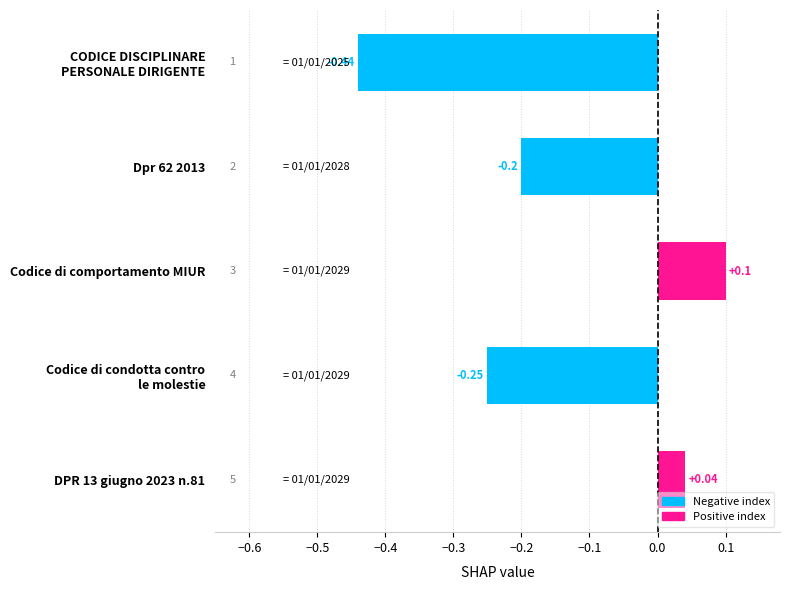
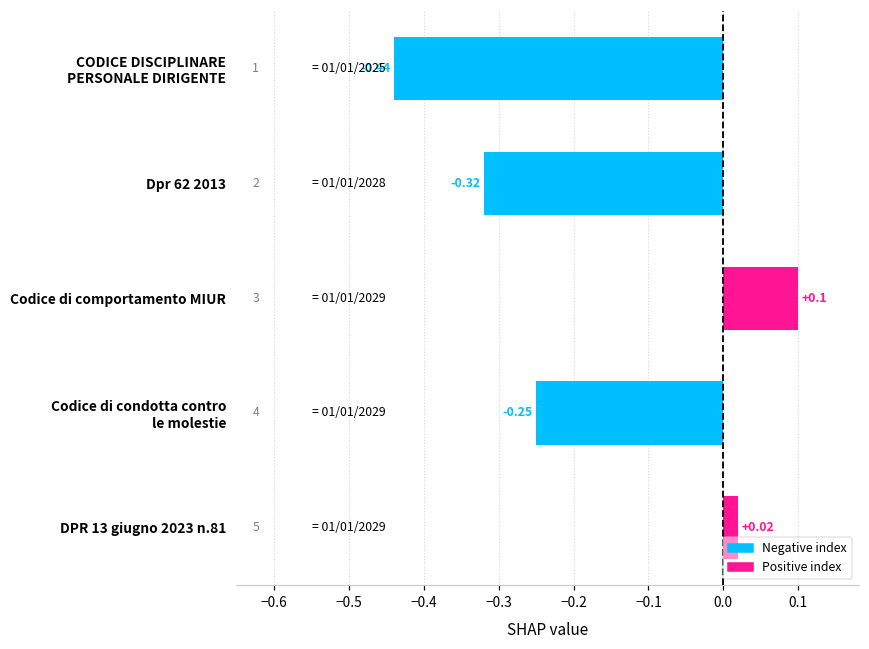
  {
-   "Dpr 62 2013": "-0.2",
+   "Dpr 62 2013": "-0.32",
    "Codice di comportamento MIUR": "+0.1",
    "Codice di condotta contro le molestie": "-0.25",
-   "DPR 13 giugno 2023 n.81": "+0.04"
+   "DPR 13 giugno 2023 n.81": "+0.02"
  }
